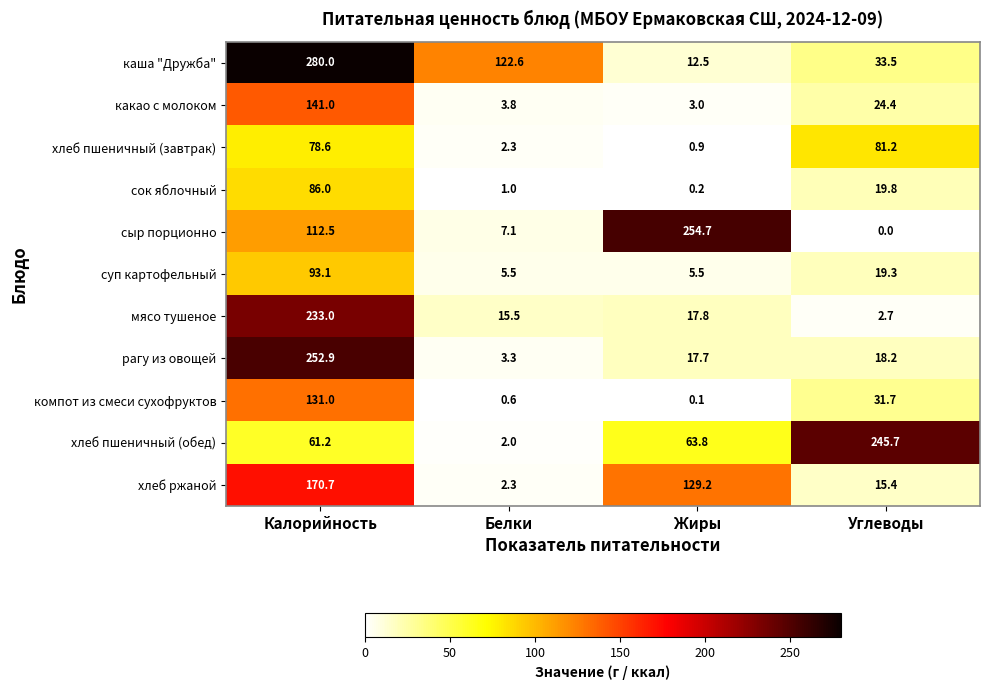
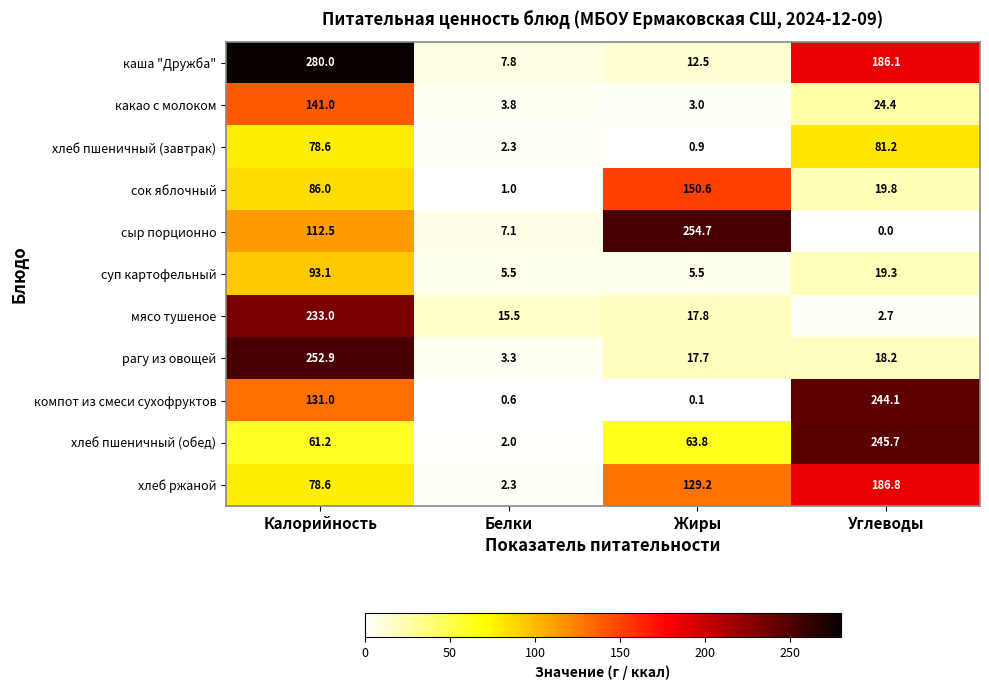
  {
    "каша \"Дружба\"": {
      "Калорийность": 280.0,
-     "Белки": 122.6,
+     "Белки": 7.8,
      "Жиры": 12.5,
-     "Углеводы": 33.5
+     "Углеводы": 186.1
    },
    "какао с молоком": {
      "Калорийность": 141.0,
      "Белки": 3.8,
      "Жиры": 3.0,
      "Углеводы": 24.4
    },
    "хлеб пшеничный (завтрак)": {
      "Калорийность": 78.6,
      "Белки": 2.3,
      "Жиры": 0.9,
      "Углеводы": 81.2
    },
    "сок яблочный": {
      "Калорийность": 86.0,
      "Белки": 1.0,
-     "Жиры": 0.2,
+     "Жиры": 150.6,
      "Углеводы": 19.8
    },
    "сыр порционно": {
      "Калорийность": 112.5,
      "Белки": 7.1,
      "Жиры": 254.7,
      "Углеводы": 0.0
    },
    "суп картофельный": {
      "Калорийность": 93.1,
      "Белки": 5.5,
      "Жиры": 5.5,
      "Углеводы": 19.3
    },
    "мясо тушеное": {
      "Калорийность": 233.0,
      "Белки": 15.5,
      "Жиры": 17.8,
      "Углеводы": 2.7
    },
    "рагу из овощей": {
      "Калорийность": 252.9,
      "Белки": 3.3,
      "Жиры": 17.7,
      "Углеводы": 18.2
    },
    "компот из смеси сухофруктов": {
      "Калорийность": 131.0,
      "Белки": 0.6,
      "Жиры": 0.1,
-     "Углеводы": 31.7
+     "Углеводы": 244.1
    },
    "хлеб пшеничный (обед)": {
      "Калорийность": 61.2,
      "Белки": 2.0,
      "Жиры": 63.8,
      "Углеводы": 245.7
    },
    "хлеб ржаной": {
-     "Калорийность": 170.7,
+     "Калорийность": 78.6,
      "Белки": 2.3,
      "Жиры": 129.2,
-     "Углеводы": 15.4
+     "Углеводы": 186.8
    }
  }
